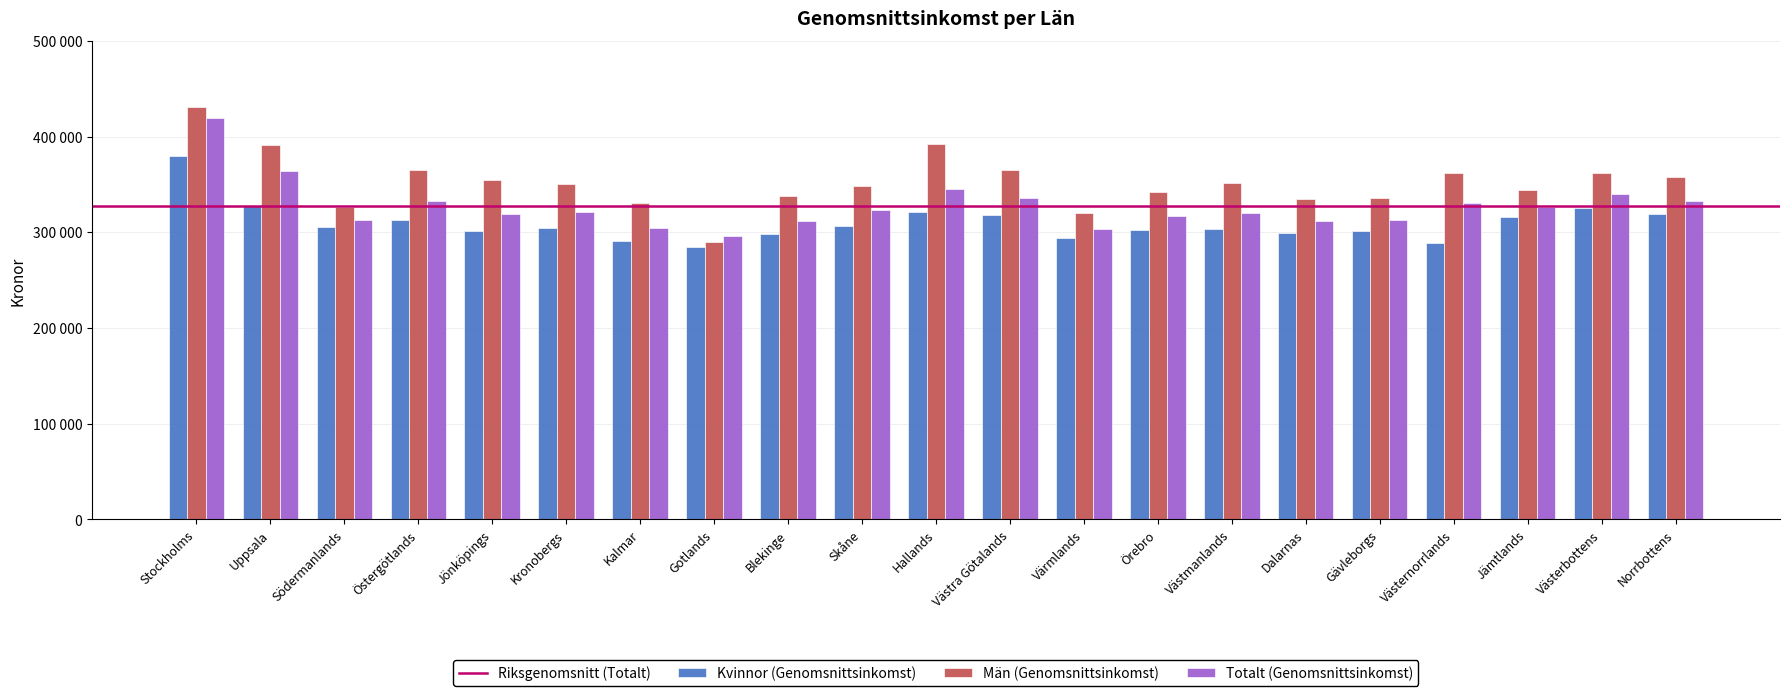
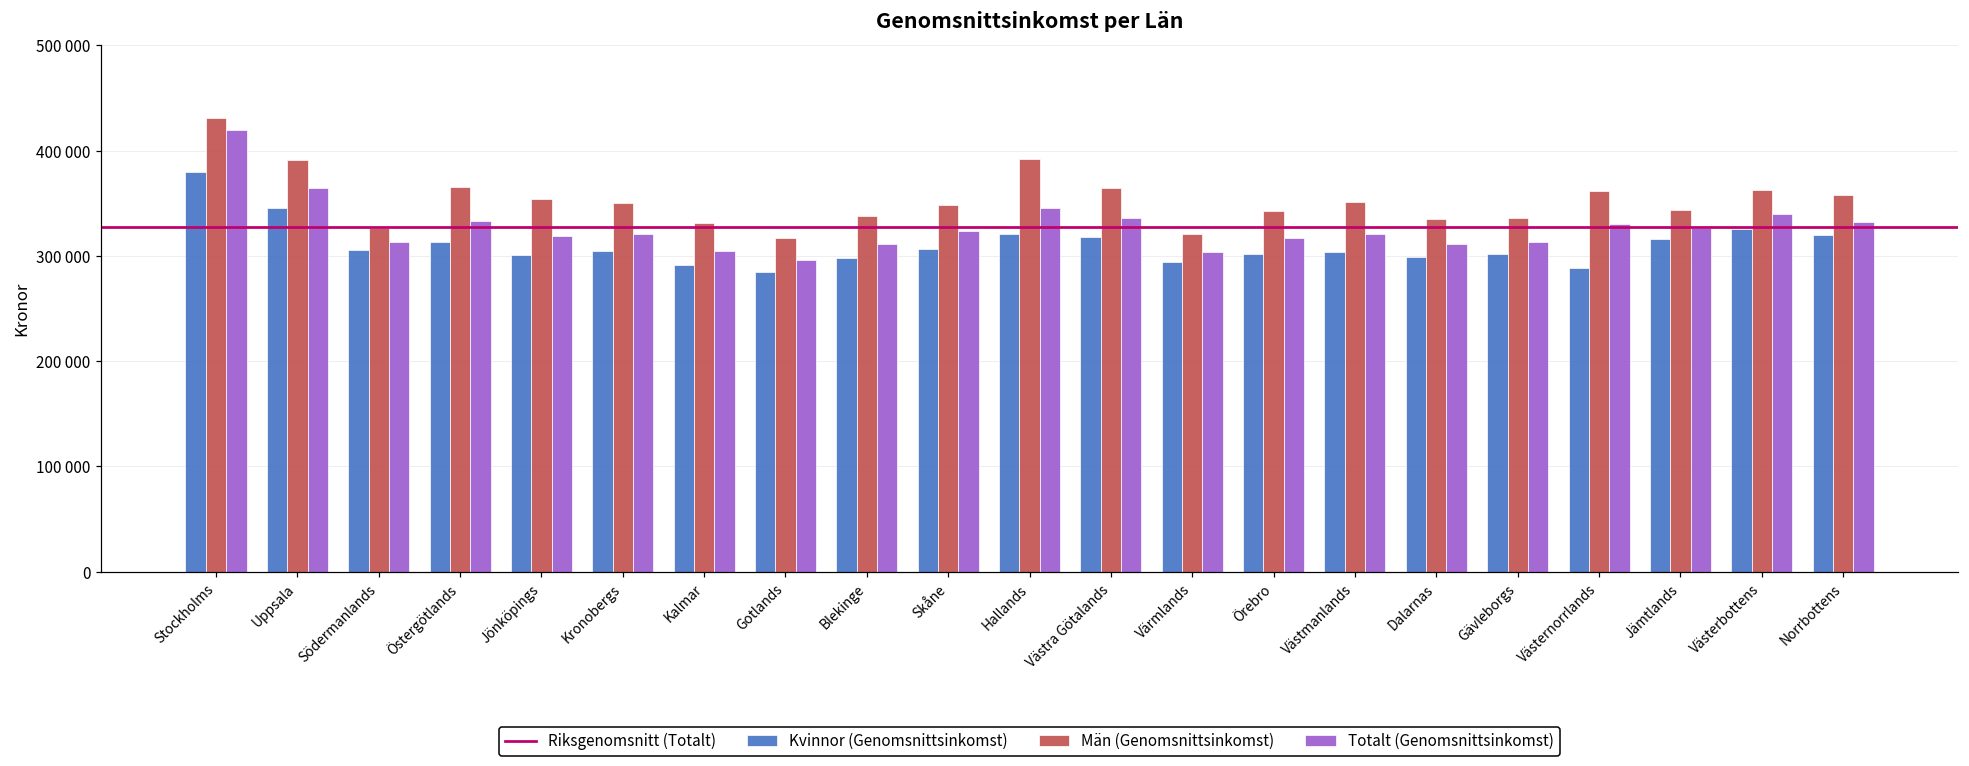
  {
    "Kvinnor (Genomsnittsinkomst)": {
      "Stockholms": 380000,
-     "Uppsala": 330000,
+     "Uppsala": 350000,
      "Södermanlands": 310000,
      "Östergötlands": 310000,
      "Jönköpings": 300000,
      "Kronobergs": 300000,
      "Kalmar": 290000,
      "Gotlands": 280000,
      "Blekinge": 300000,
      "Skåne": 310000,
      "Hallands": 320000,
      "Västra Götalands": 320000,
      "Värmlands": 290000,
      "Örebro": 300000,
      "Västmanlands": 300000,
      "Dalarnas": 300000,
      "Gävleborgs": 300000,
      "Västernorrlands": 290000,
      "Jämtlands": 320000,
      "Västerbottens": 330000,
      "Norrbottens": 320000
    },
    "Män (Genomsnittsinkomst)": {
      "Stockholms": 430000,
      "Uppsala": 390000,
      "Södermanlands": 330000,
      "Östergötlands": 370000,
      "Jönköpings": 350000,
      "Kronobergs": 350000,
      "Kalmar": 330000,
-     "Gotlands": 290000,
+     "Gotlands": 320000,
      "Blekinge": 340000,
      "Skåne": 350000,
      "Hallands": 390000,
      "Västra Götalands": 360000,
      "Värmlands": 320000,
      "Örebro": 340000,
      "Västmanlands": 350000,
      "Dalarnas": 330000,
      "Gävleborgs": 340000,
      "Västernorrlands": 360000,
      "Jämtlands": 340000,
      "Västerbottens": 360000,
      "Norrbottens": 360000
    },
    "Totalt (Genomsnittsinkomst)": {
      "Stockholms": 420000,
      "Uppsala": 360000,
      "Södermanlands": 310000,
      "Östergötlands": 330000,
      "Jönköpings": 320000,
      "Kronobergs": 320000,
      "Kalmar": 300000,
      "Gotlands": 300000,
      "Blekinge": 310000,
      "Skåne": 320000,
      "Hallands": 350000,
      "Västra Götalands": 340000,
      "Värmlands": 300000,
      "Örebro": 320000,
      "Västmanlands": 320000,
      "Dalarnas": 310000,
      "Gävleborgs": 310000,
      "Västernorrlands": 330000,
      "Jämtlands": 330000,
      "Västerbottens": 340000,
      "Norrbottens": 330000
    }
  }
